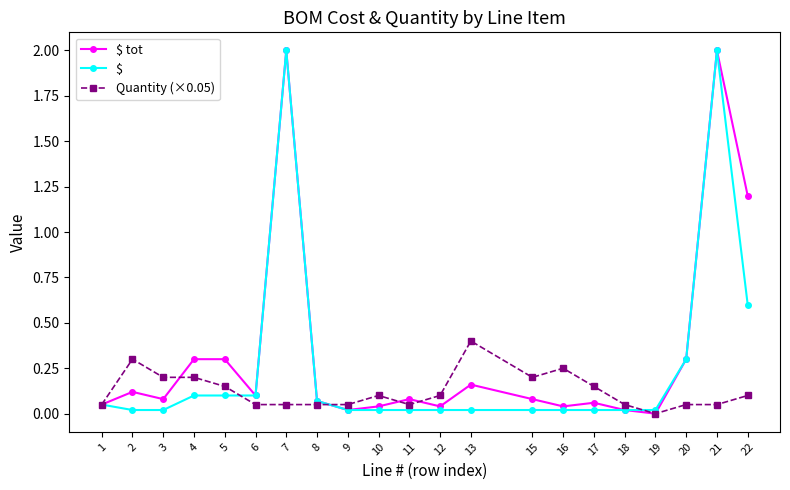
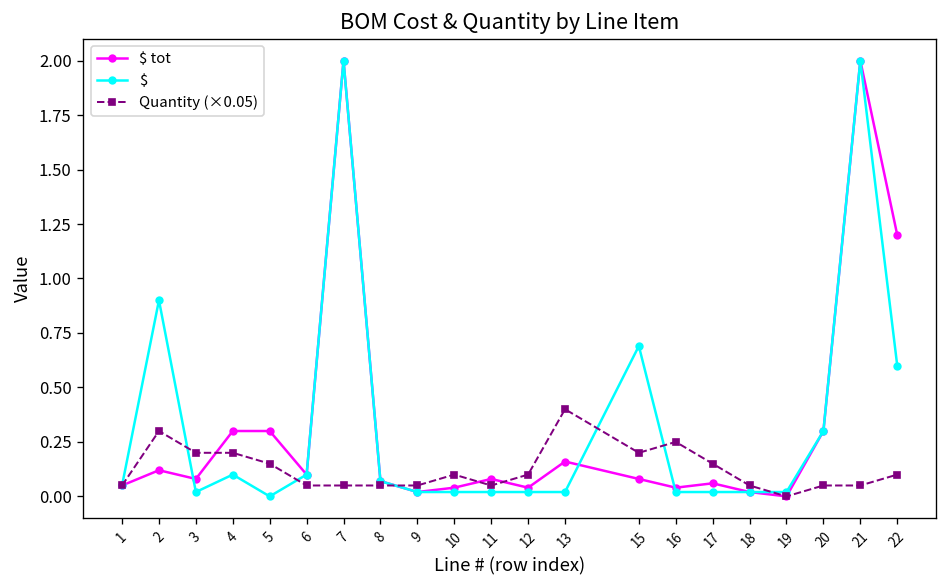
  {
    "$ tot": {
      "2": 0.12,
      "3": 0.08,
      "4": 0.30,
      "5": 0.30,
      "10": 0.04,
      "11": 0.08,
      "12": 0.04,
      "13": 0.16,
      "15": 0.08,
      "16": 0.04,
      "17": 0.06,
      "22": 1.20
    },
    "$": {
-     "2": 0.02,
+     "2": 0.90,
      "3": 0.02,
      "4": 0.10,
-     "5": 0.1,
+     "5": 0.0,
      "10": 0.02,
      "11": 0.02,
      "12": 0.02,
      "13": 0.02,
-     "15": 0.02,
+     "15": 0.69,
      "16": 0.02,
      "17": 0.02,
      "19": 0.02,
      "22": 0.60
    },
    "Quantity (×0.05)": {
      "2": 0.30,
      "3": 0.20,
      "4": 0.20,
      "5": 0.15,
      "6": 0.05,
      "7": 0.05,
      "8": 0.05,
      "9": 0.05,
      "10": 0.10,
      "11": 0.05,
      "12": 0.10,
      "13": 0.40,
      "15": 0.20,
      "16": 0.25,
      "17": 0.15,
      "18": 0.05,
      "20": 0.05,
      "21": 0.05,
      "22": 0.10
    }
  }
